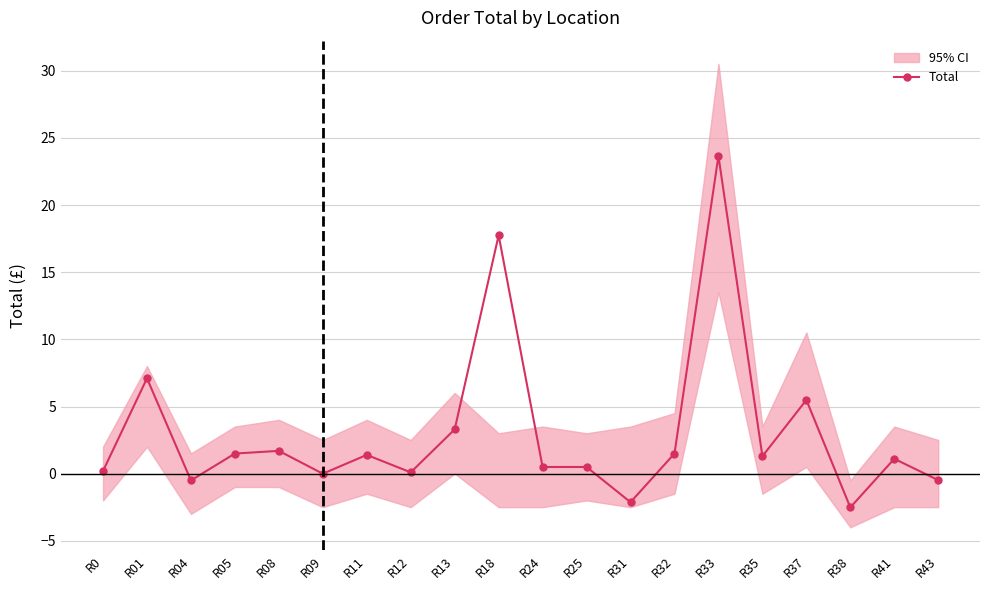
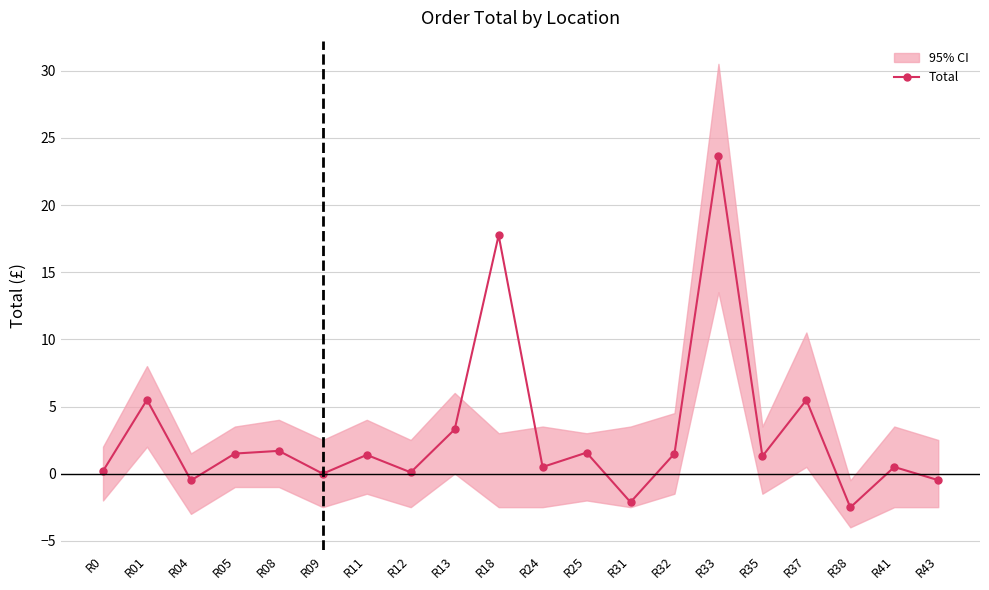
  {
    "Total": {
      "R0": 0.2,
-     "R01": 7.1,
+     "R01": 5.5,
      "R04": -0.5,
      "R05": 1.5,
      "R08": 1.7,
      "R09": 0.0,
      "R11": 1.4,
      "R12": 0.1,
      "R13": 3.3,
      "R18": 17.8,
      "R24": 0.5,
-     "R25": 0.5,
+     "R25": 1.6,
      "R31": -2.1,
      "R32": 1.5,
      "R33": 23.7,
      "R35": 1.3,
      "R37": 5.5,
      "R38": -2.5,
-     "R41": 1.1,
+     "R41": 0.5,
      "R43": -0.5
    }
  }
